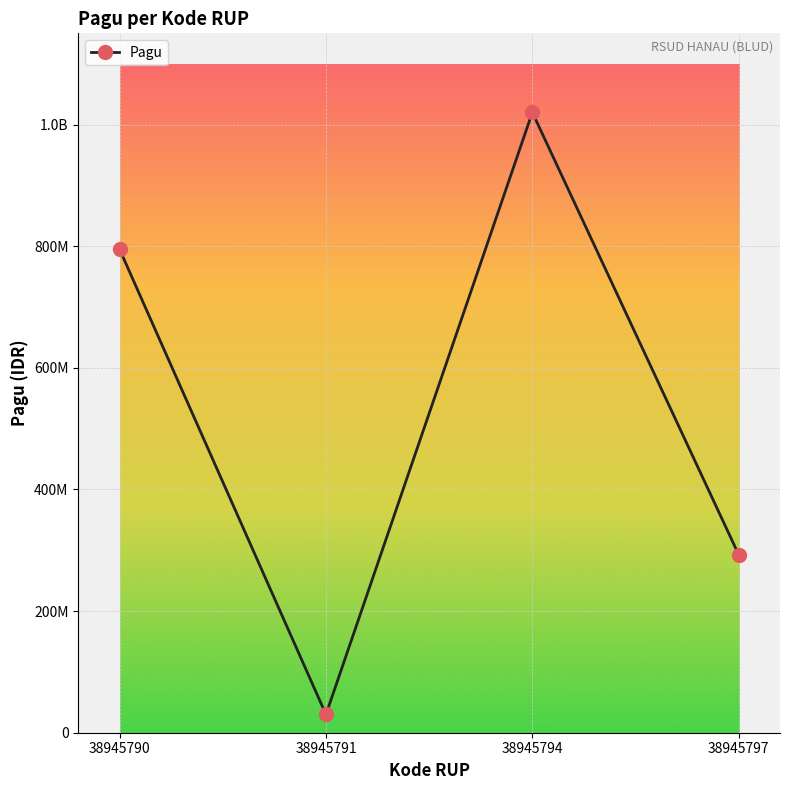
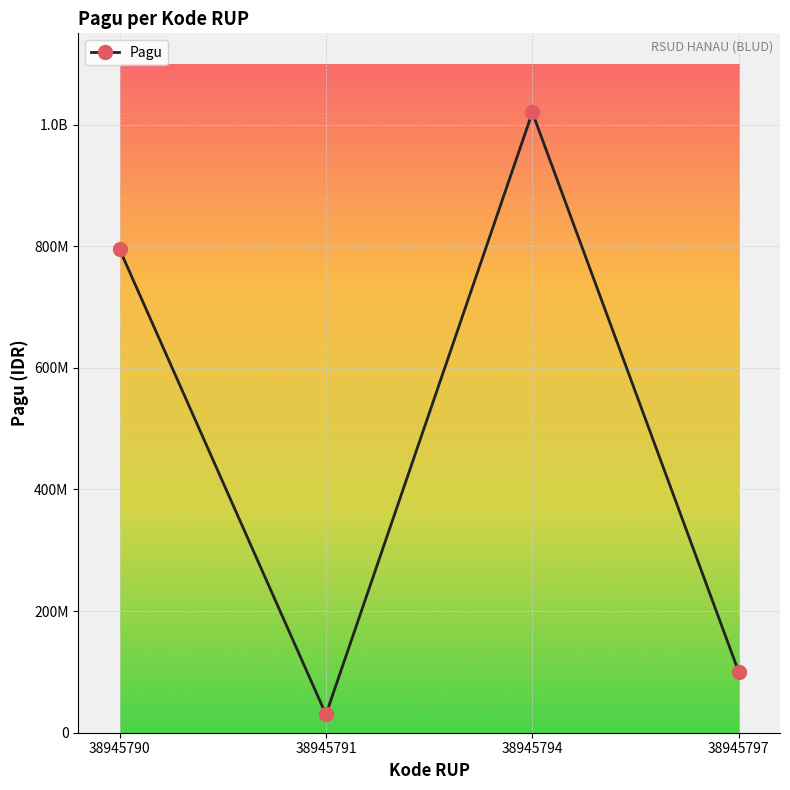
  {
    "38945790": 790000000,
    "38945791": 30000000,
    "38945794": 1020000000,
-   "38945797": 290000000
+   "38945797": 100000000
  }
